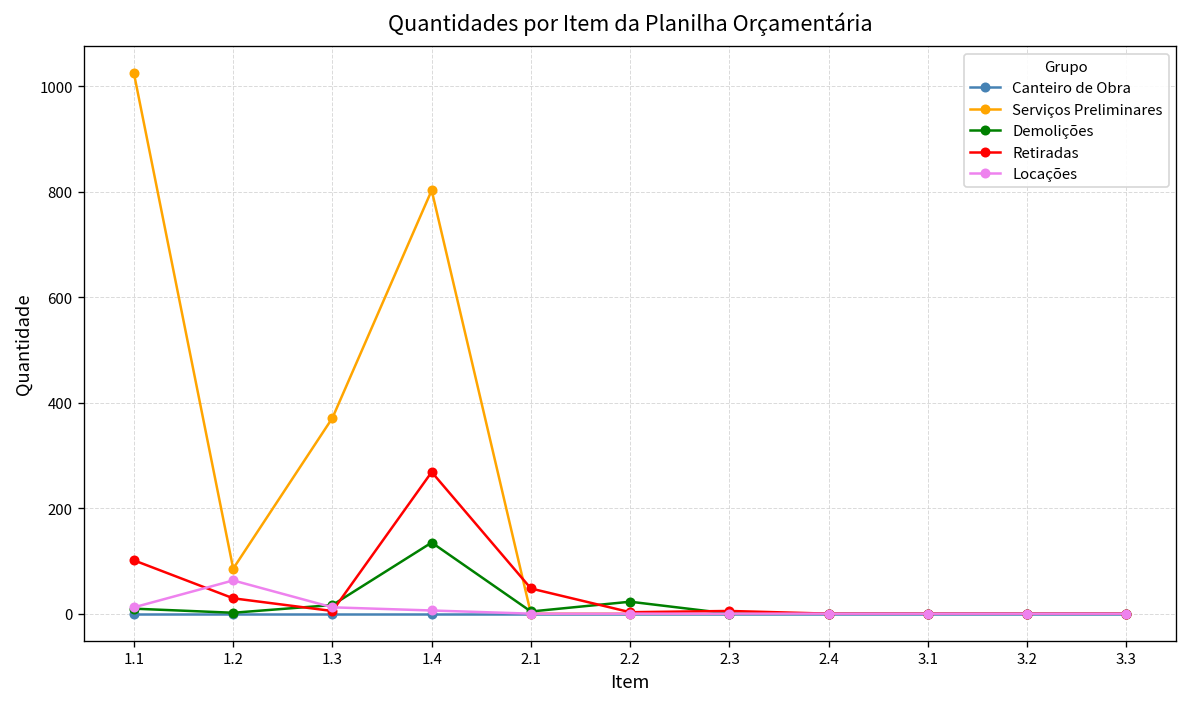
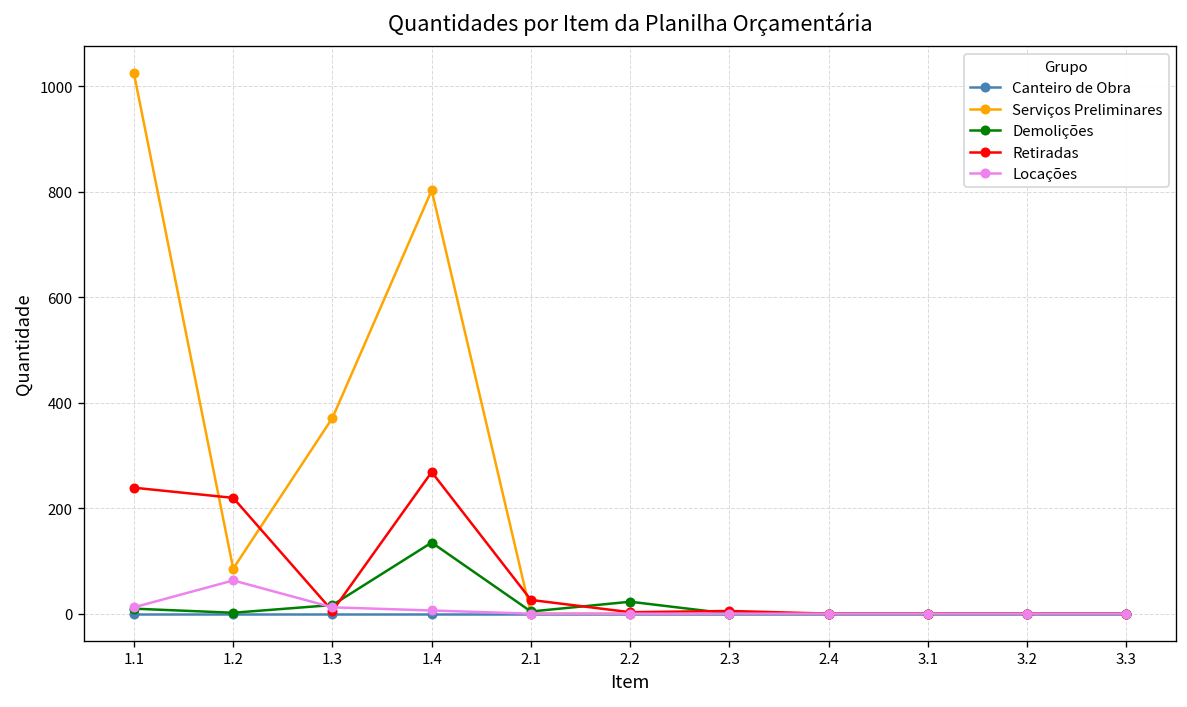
  {
    "Canteiro de Obra": {
      "1.1": 0,
      "1.4": 0
    },
    "Serviços Preliminares": {
      "1.1": 1020,
      "1.2": 90,
      "1.3": 370,
      "1.4": 800
    },
    "Demolições": {
      "1.4": 130,
      "2.2": 20
    },
    "Retiradas": {
-     "1.1": 100,
-     "1.2": 30,
+     "1.1": 240,
+     "1.2": 220,
      "1.4": 270,
-     "2.1": 50
+     "2.1": 30
    },
    "Locações": {
      "1.2": 60,
      "1.4": 10
    }
  }
